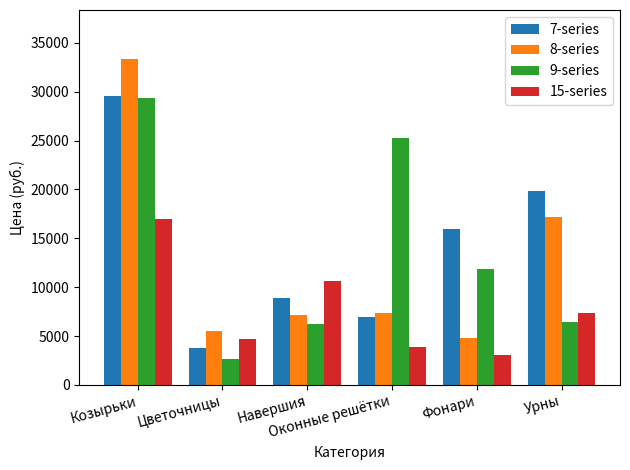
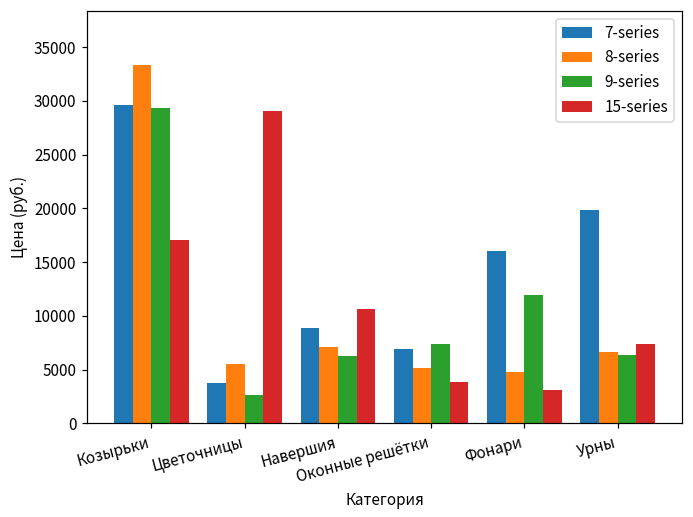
  {
    "7-series": {
      "Козырьки": 30000,
      "Цветочницы": 4000,
      "Навершия": 9000,
      "Оконные решётки": 7000,
      "Фонари": 16000,
      "Урны": 20000
    },
    "8-series": {
      "Козырьки": 33000,
      "Цветочницы": 6000,
      "Навершия": 7000,
-     "Оконные решётки": 7000,
+     "Оконные решётки": 5000,
      "Фонари": 5000,
-     "Урны": 17000
+     "Урны": 7000
    },
    "9-series": {
      "Козырьки": 29000,
      "Цветочницы": 3000,
      "Навершия": 6000,
-     "Оконные решётки": 25000,
+     "Оконные решётки": 7000,
      "Фонари": 12000,
      "Урны": 6000
    },
    "15-series": {
      "Козырьки": 17000,
-     "Цветочницы": 5000,
+     "Цветочницы": 29000,
      "Навершия": 11000,
      "Оконные решётки": 4000,
      "Фонари": 3000,
      "Урны": 7000
    }
  }
